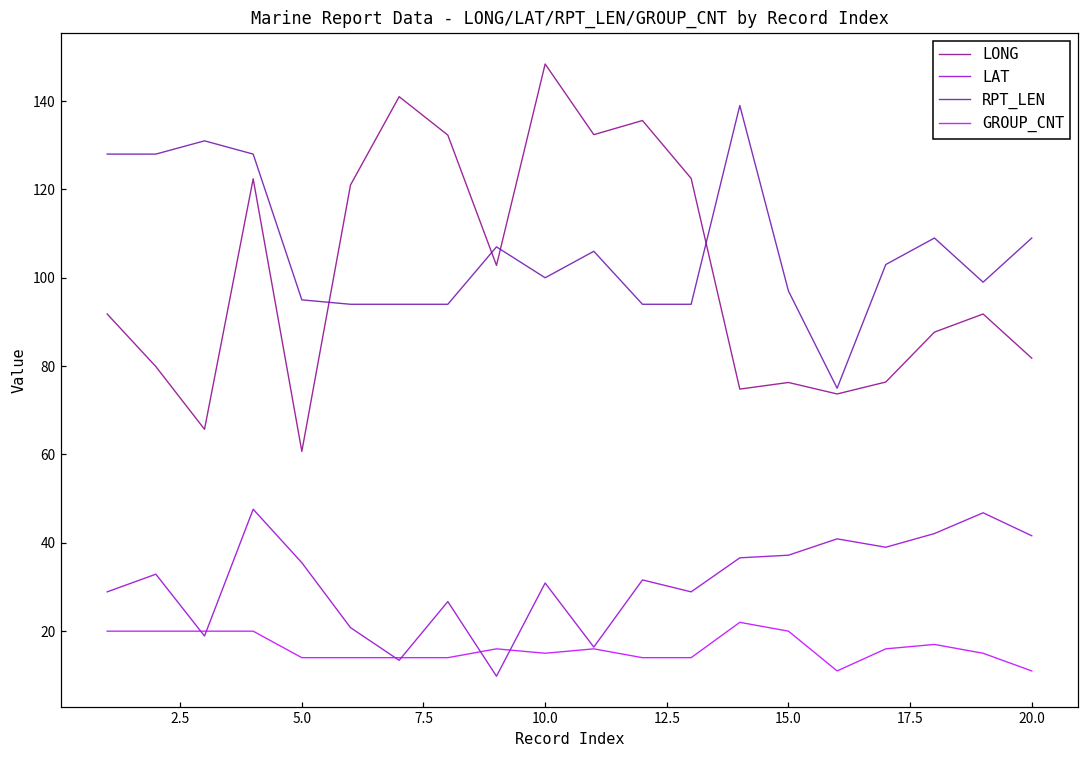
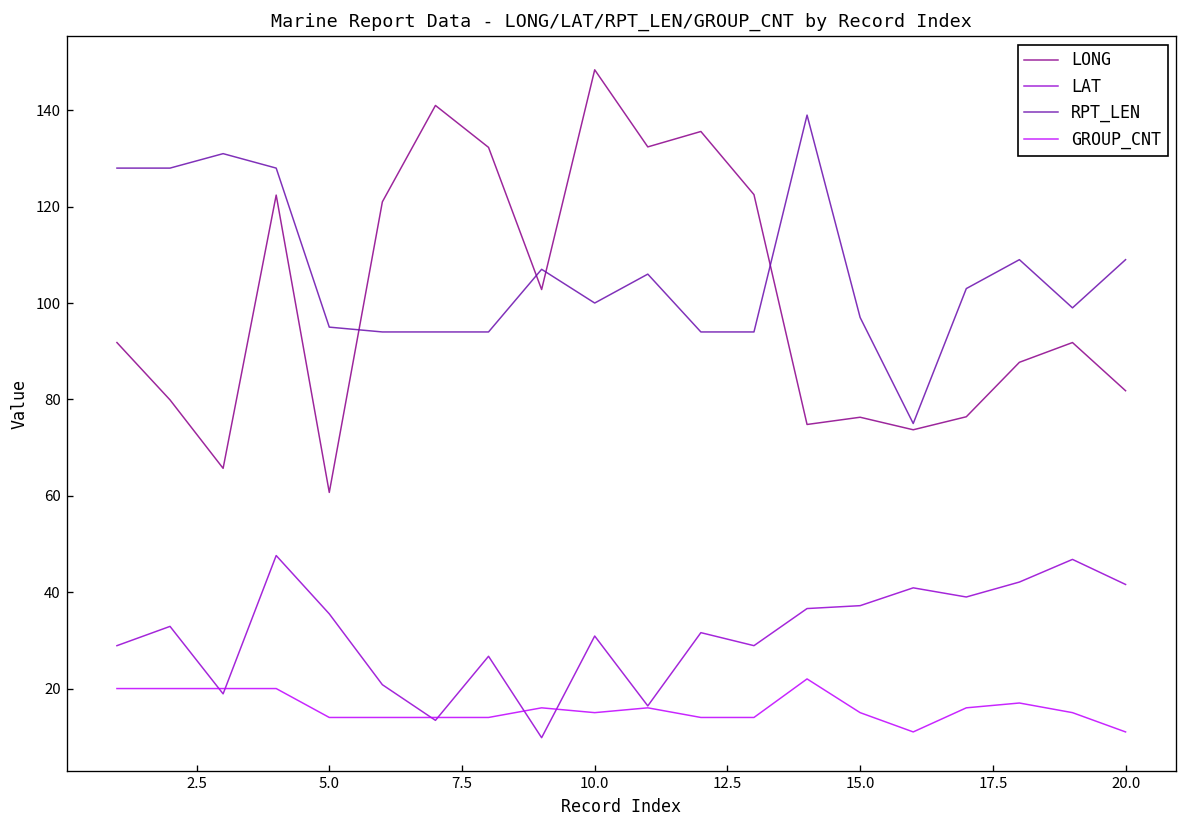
  {
    "GROUP_CNT": {
      "5.0": 14,
      "10.0": 15,
-     "15.0": 20,
+     "15.0": 15,
      "20.0": 11
    }
  }
